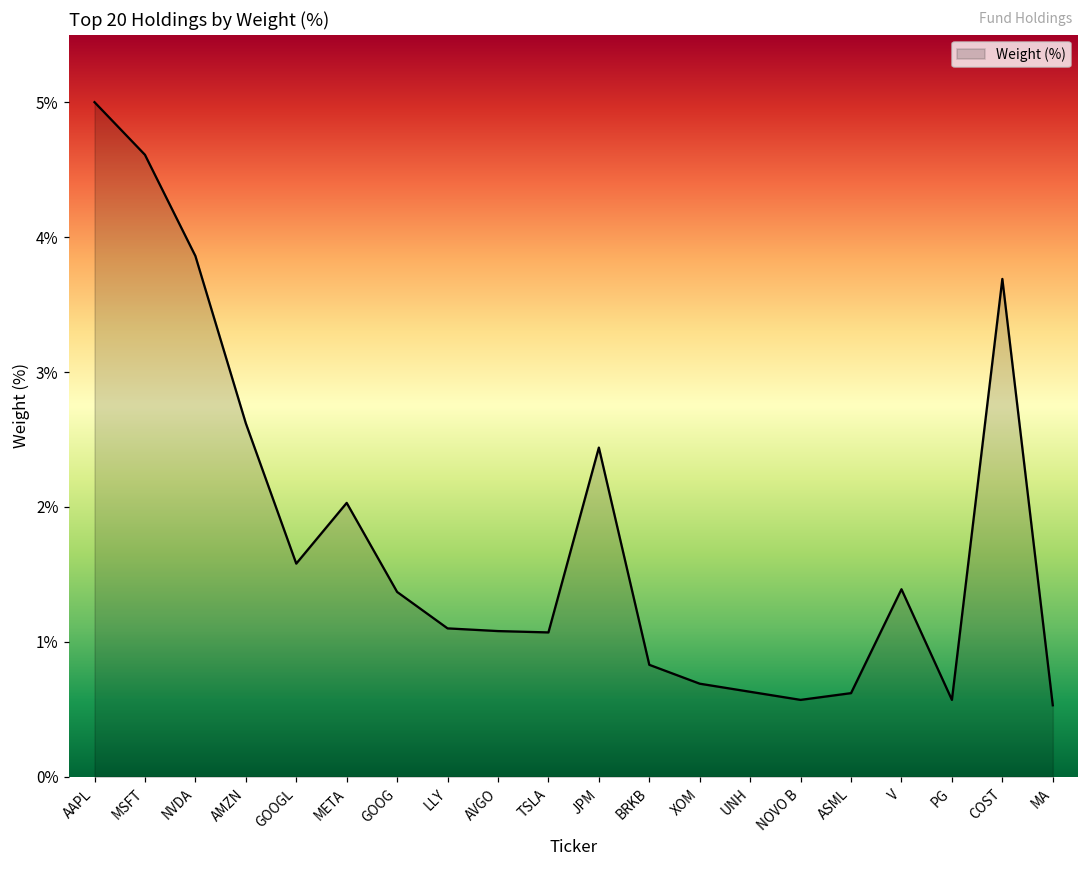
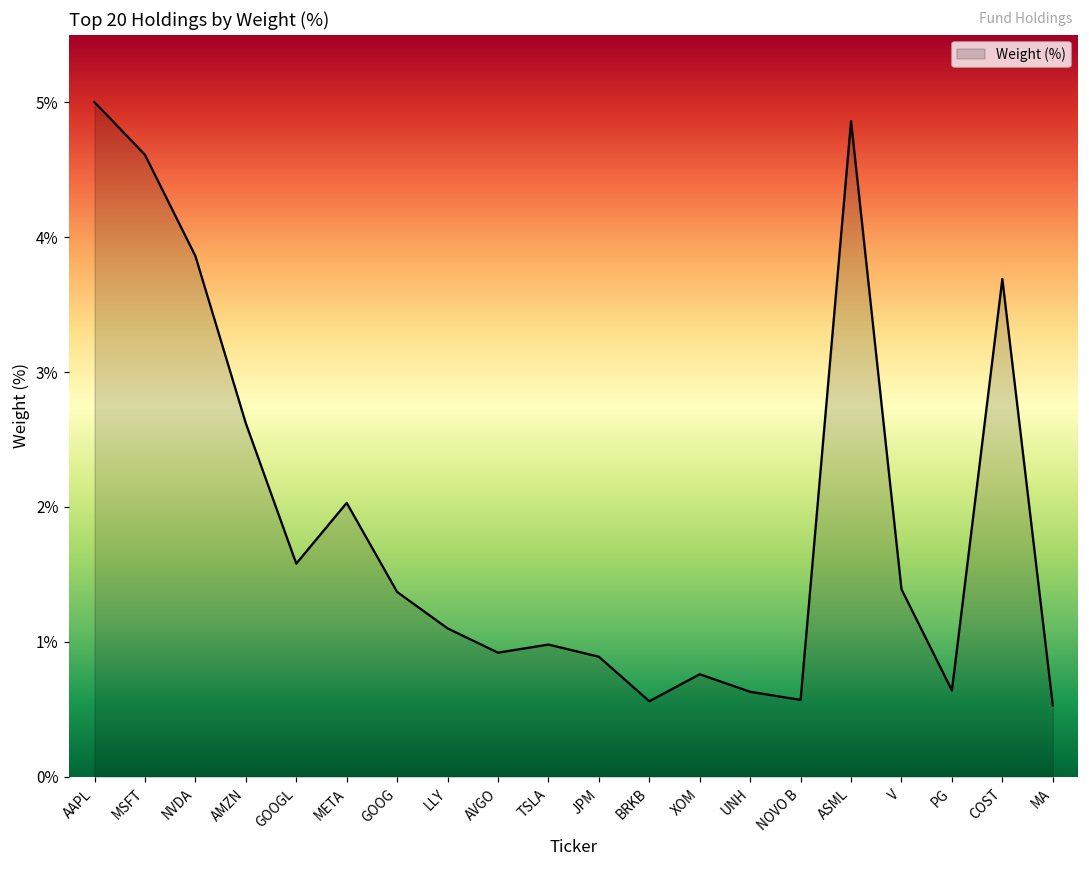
  {
    "AAPL": "5.00%",
    "MSFT": "4.61%",
    "NVDA": "3.86%",
    "AMZN": "2.62%",
    "GOOGL": "1.58%",
    "META": "2.03%",
    "GOOG": "1.37%",
    "LLY": "1.10%",
-   "AVGO": "1.08%",
-   "TSLA": "1.07%",
-   "JPM": "2.44%",
-   "BRKB": "0.83%",
-   "XOM": "0.69%",
+   "AVGO": "0.92%",
+   "TSLA": "0.98%",
+   "JPM": "0.89%",
+   "BRKB": "0.56%",
+   "XOM": "0.76%",
    "UNH": "0.63%",
    "NOVO B": "0.57%",
-   "ASML": "0.62%",
+   "ASML": "4.86%",
    "V": "1.39%",
-   "PG": "0.57%",
+   "PG": "0.64%",
    "COST": "3.69%",
    "MA": "0.53%"
  }
